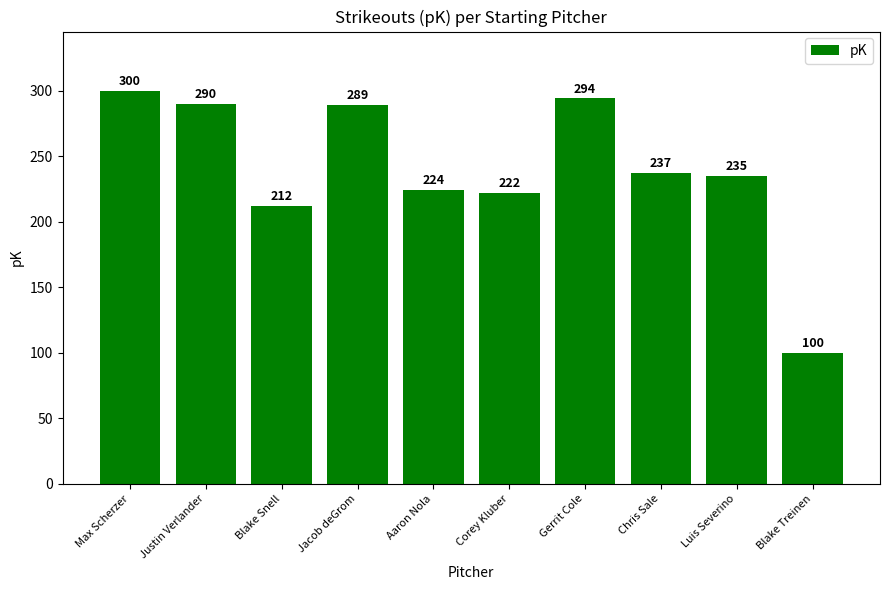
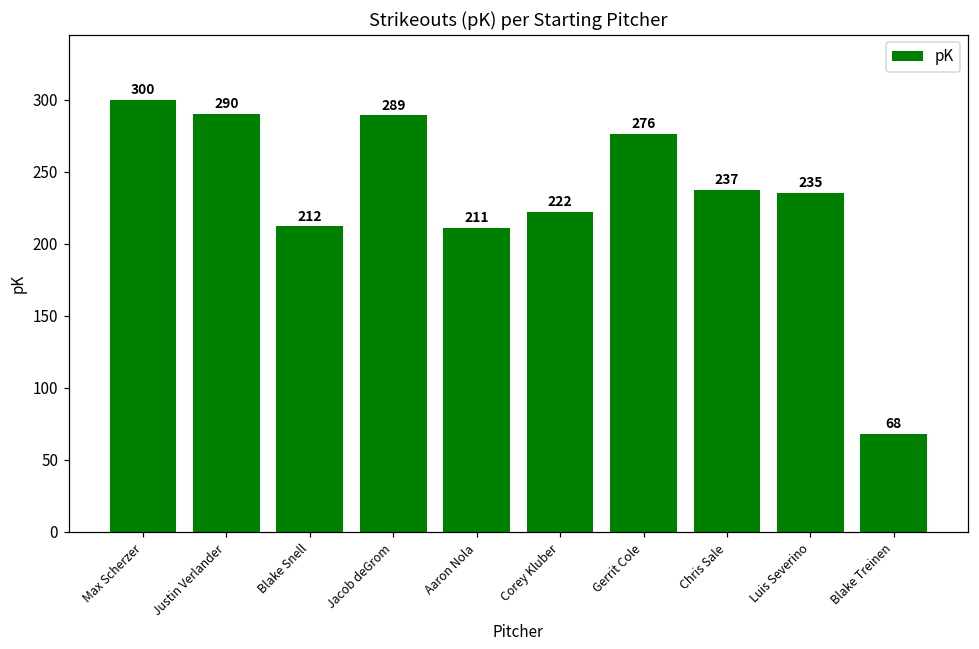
  {
    "Max Scherzer": 300,
    "Justin Verlander": 290,
    "Blake Snell": 212,
    "Jacob deGrom": 289,
-   "Aaron Nola": 224,
+   "Aaron Nola": 211,
    "Corey Kluber": 222,
-   "Gerrit Cole": 294,
+   "Gerrit Cole": 276,
    "Chris Sale": 237,
    "Luis Severino": 235,
-   "Blake Treinen": 100
+   "Blake Treinen": 68
  }
